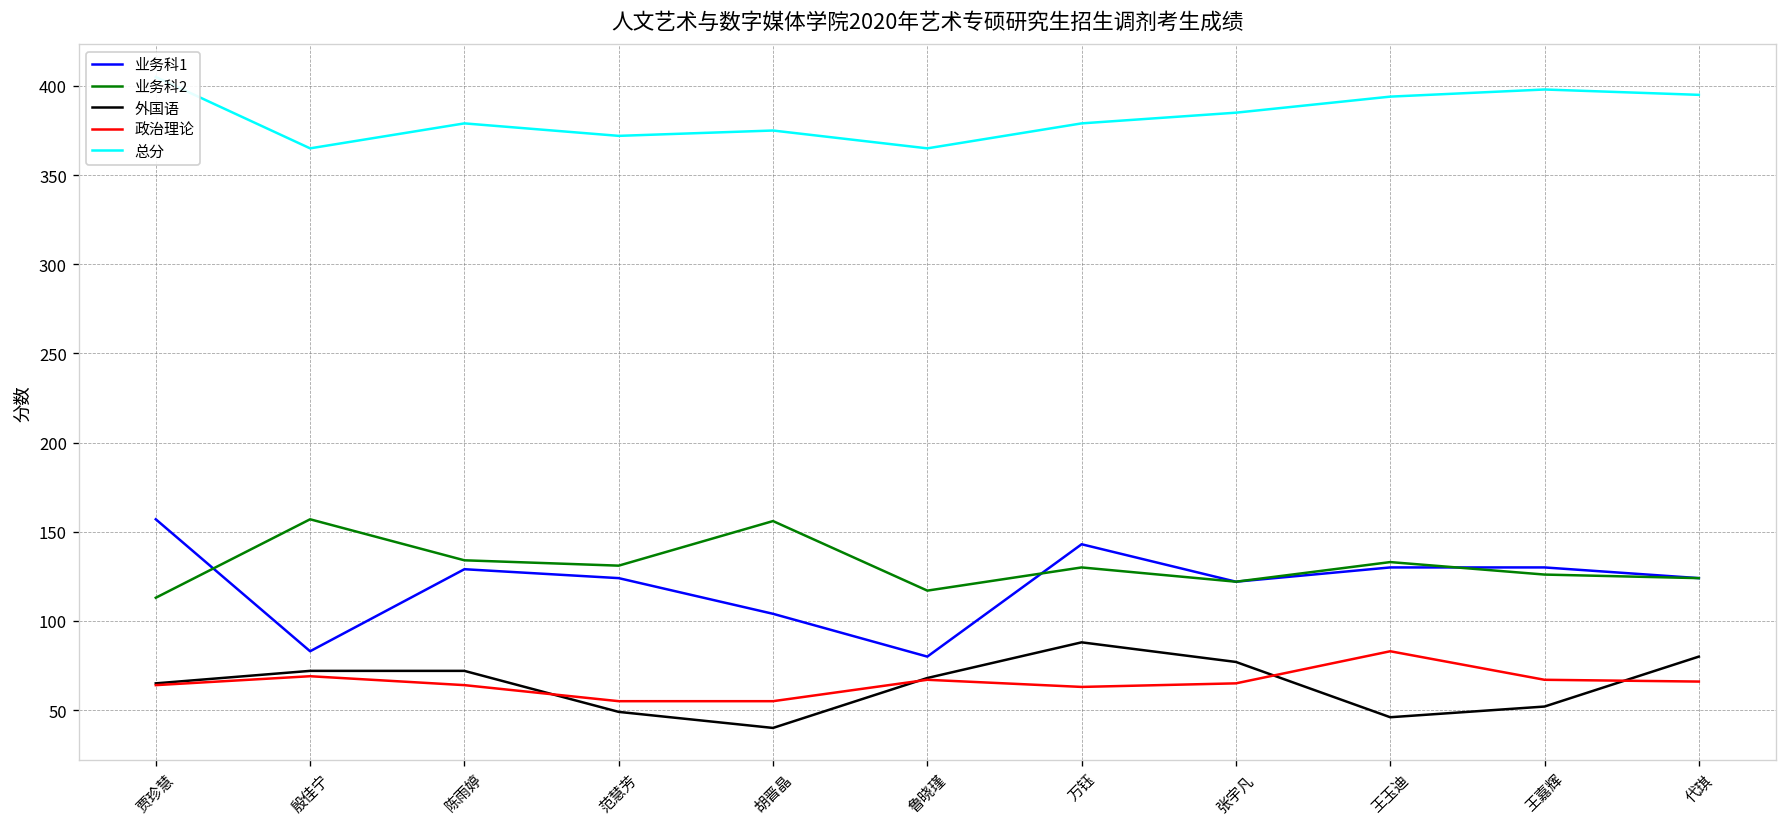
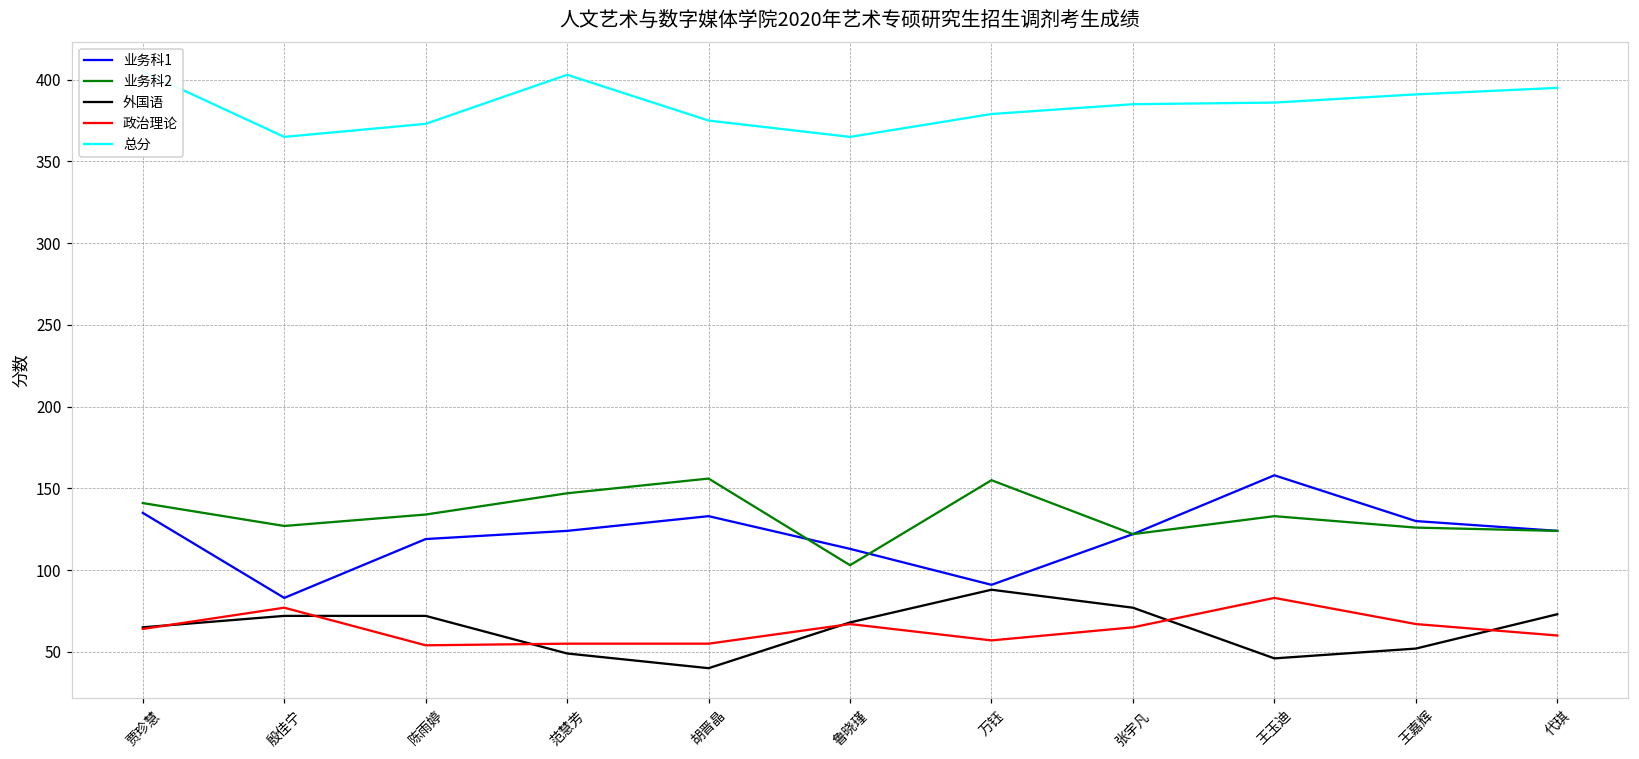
  {
    "业务科1": {
-     "贾珍慧": 157,
+     "贾珍慧": 135,
      "殷佳宁": 83,
-     "陈雨婷": 129,
+     "陈雨婷": 119,
      "范慧芳": 124,
-     "胡晋晶": 104,
-     "鲁晓瑾": 80,
-     "万钰": 143,
-     "王玉迪": 130,
+     "胡晋晶": 133,
+     "鲁晓瑾": 113,
+     "万钰": 91,
+     "王玉迪": 158,
      "王嘉辉": 130
    },
    "业务科2": {
-     "贾珍慧": 113,
-     "殷佳宁": 157,
+     "贾珍慧": 141,
+     "殷佳宁": 127,
      "陈雨婷": 134,
-     "范慧芳": 131,
+     "范慧芳": 147,
      "胡晋晶": 156,
-     "鲁晓瑾": 117,
-     "万钰": 130,
+     "鲁晓瑾": 103,
+     "万钰": 155,
      "王玉迪": 133,
      "王嘉辉": 126
    },
    "外国语": {
      "殷佳宁": 72,
      "陈雨婷": 72,
      "范慧芳": 49,
      "胡晋晶": 40,
      "万钰": 88,
      "张宇凡": 77,
      "王玉迪": 46,
      "王嘉辉": 52,
-     "代琪": 80
+     "代琪": 73
    },
    "政治理论": {
-     "殷佳宁": 69,
-     "陈雨婷": 64,
+     "殷佳宁": 77,
+     "陈雨婷": 54,
      "范慧芳": 55,
      "胡晋晶": 55,
-     "万钰": 63,
+     "万钰": 57,
      "张宇凡": 65,
      "王玉迪": 83,
      "王嘉辉": 67,
-     "代琪": 66
+     "代琪": 60
    },
    "总分": {
      "殷佳宁": 365,
-     "陈雨婷": 379,
-     "范慧芳": 372,
+     "陈雨婷": 373,
+     "范慧芳": 403,
      "胡晋晶": 375,
      "鲁晓瑾": 365,
      "万钰": 379,
      "张宇凡": 385,
-     "王玉迪": 394,
-     "王嘉辉": 398,
+     "王玉迪": 386,
+     "王嘉辉": 391,
      "代琪": 395
    }
  }
